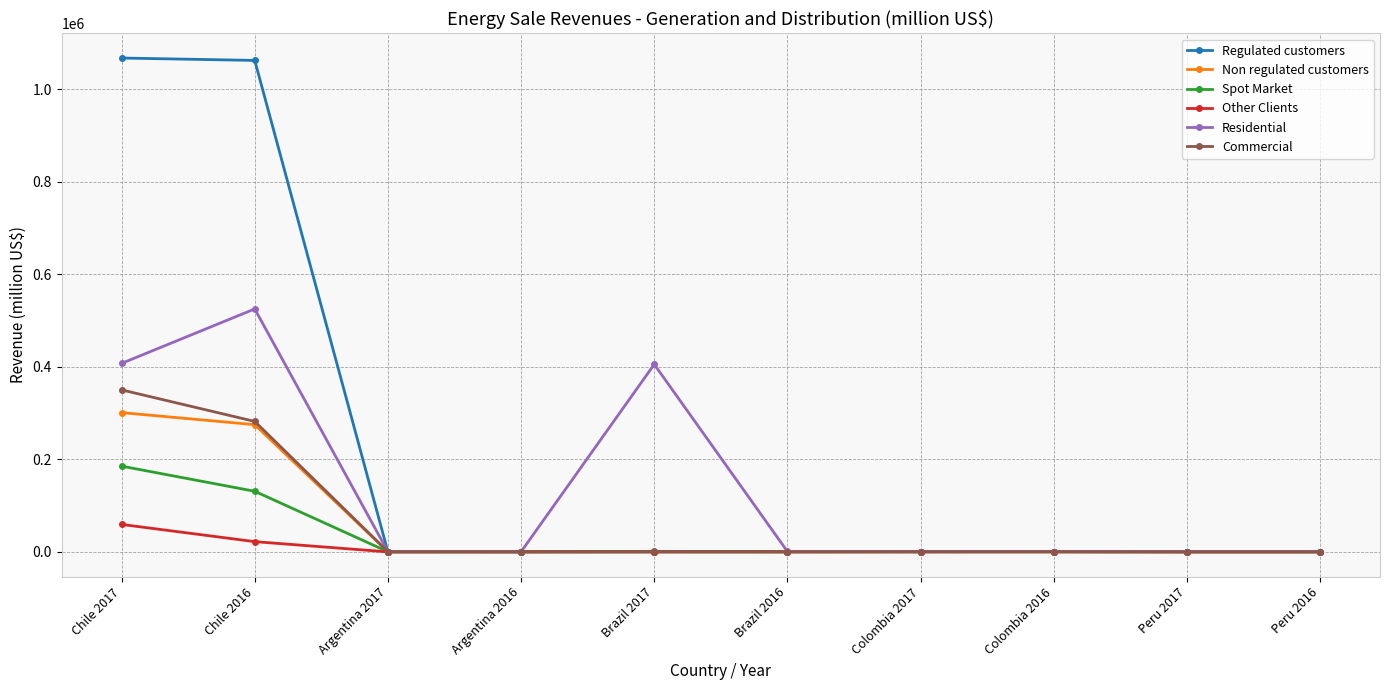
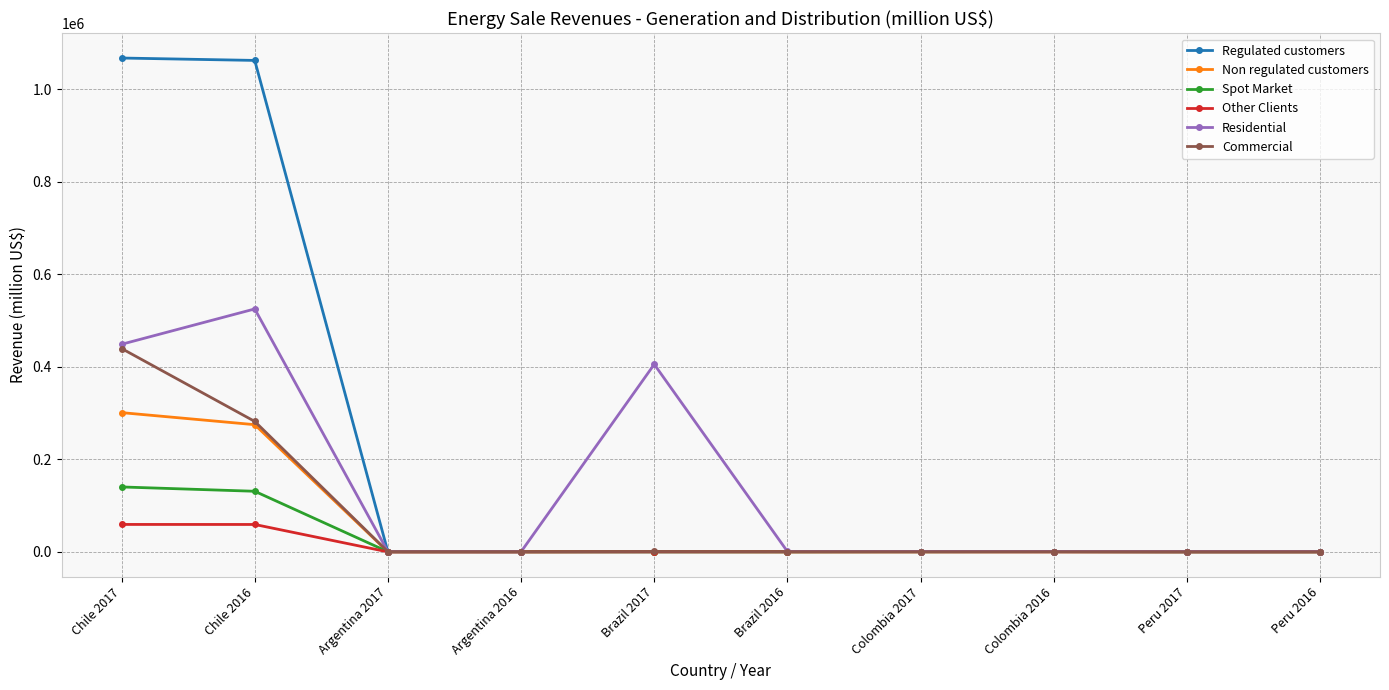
  {
    "Regulated customers": {
      "Chile 2017": 1070000,
      "Chile 2016": 1060000
    },
    "Non regulated customers": {
      "Chile 2017": 300000,
      "Chile 2016": 270000
    },
    "Spot Market": {
-     "Chile 2017": 190000,
+     "Chile 2017": 140000,
      "Chile 2016": 130000
    },
    "Other Clients": {
      "Chile 2017": 60000,
-     "Chile 2016": 20000
+     "Chile 2016": 60000
    },
    "Residential": {
-     "Chile 2017": 410000,
+     "Chile 2017": 450000,
      "Chile 2016": 530000,
      "Brazil 2017": 410000
    },
    "Commercial": {
-     "Chile 2017": 350000,
+     "Chile 2017": 440000,
      "Chile 2016": 280000
    }
  }
